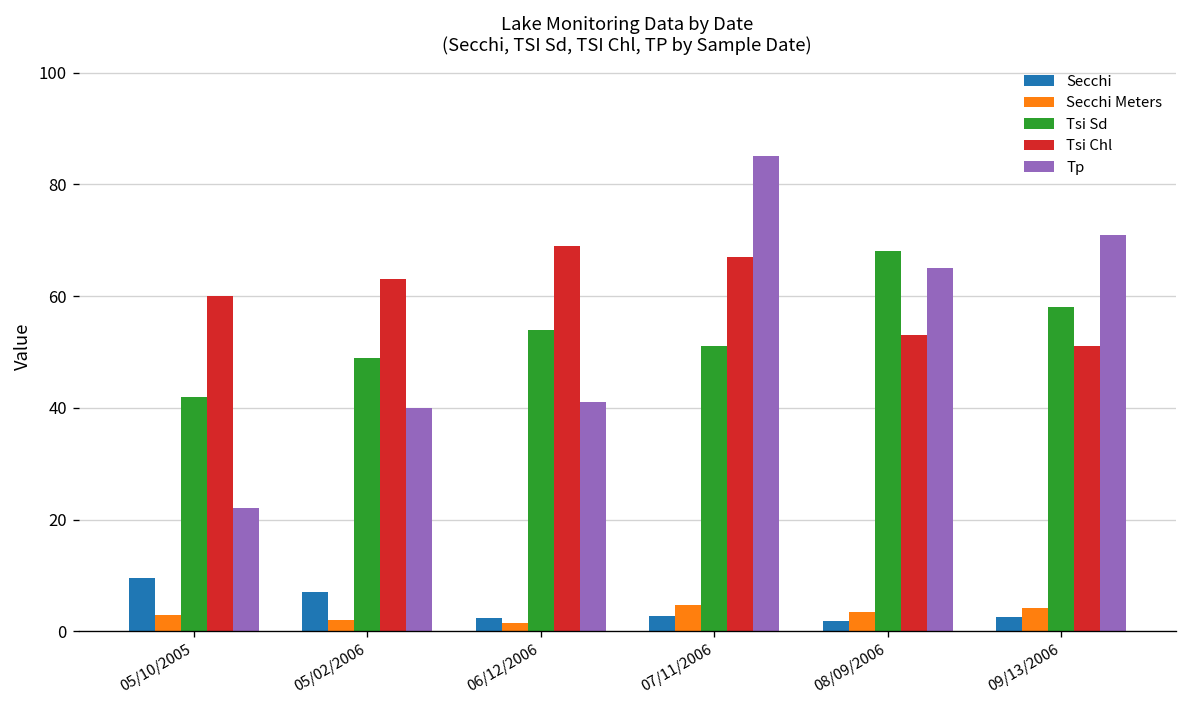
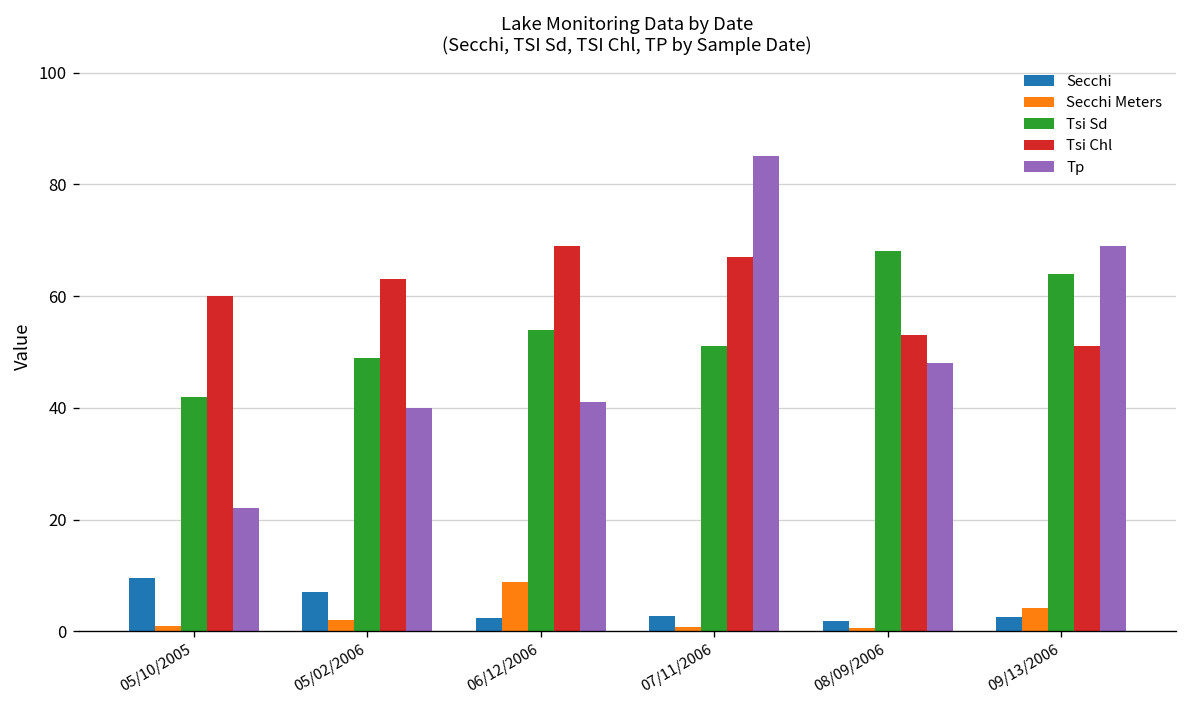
  {
    "Secchi": {
      "05/10/2005": 10,
      "05/02/2006": 7,
      "06/12/2006": 2,
      "07/11/2006": 3,
      "08/09/2006": 2,
      "09/13/2006": 3
    },
    "Secchi Meters": {
-     "05/10/2005": 3,
+     "05/10/2005": 1,
      "05/02/2006": 2,
-     "06/12/2006": 2,
-     "07/11/2006": 5,
-     "08/09/2006": 4,
+     "06/12/2006": 9,
+     "07/11/2006": 1,
+     "08/09/2006": 1,
      "09/13/2006": 4
    },
    "Tsi Sd": {
      "05/10/2005": 42,
      "05/02/2006": 49,
      "06/12/2006": 54,
      "07/11/2006": 51,
      "08/09/2006": 68,
-     "09/13/2006": 58
+     "09/13/2006": 64
    },
    "Tsi Chl": {
      "05/10/2005": 60,
      "05/02/2006": 63,
      "06/12/2006": 69,
      "07/11/2006": 67,
      "08/09/2006": 53,
      "09/13/2006": 51
    },
    "Tp": {
      "05/10/2005": 22,
      "05/02/2006": 40,
      "06/12/2006": 41,
      "07/11/2006": 85,
-     "08/09/2006": 65,
-     "09/13/2006": 71
+     "08/09/2006": 48,
+     "09/13/2006": 69
    }
  }
